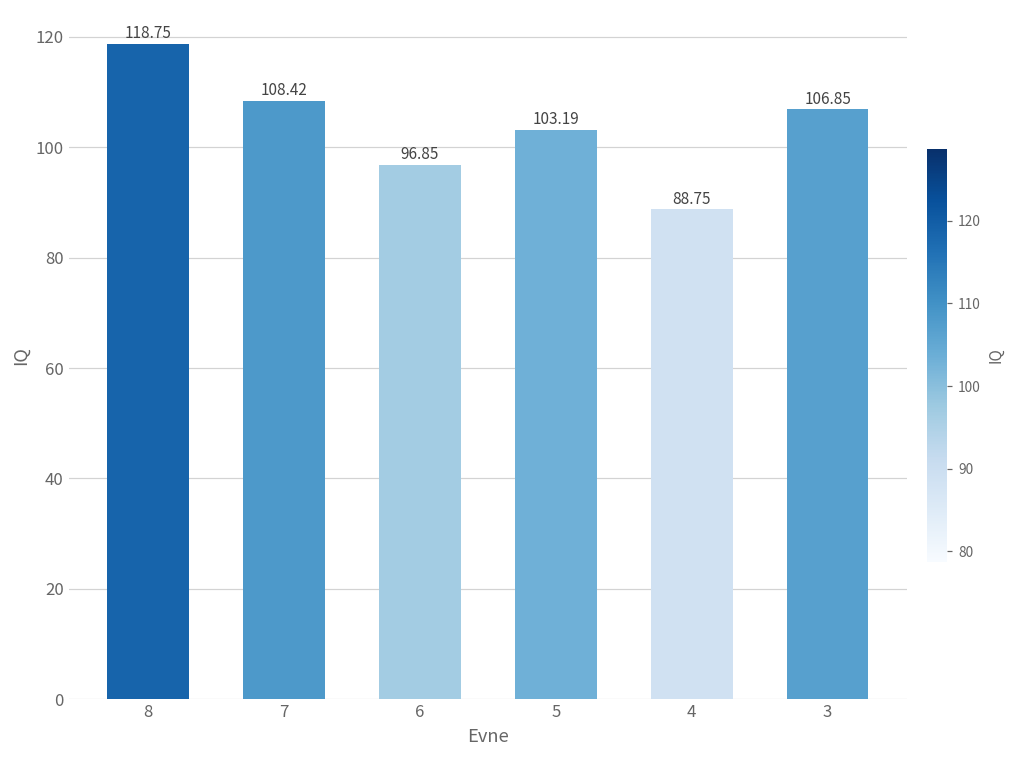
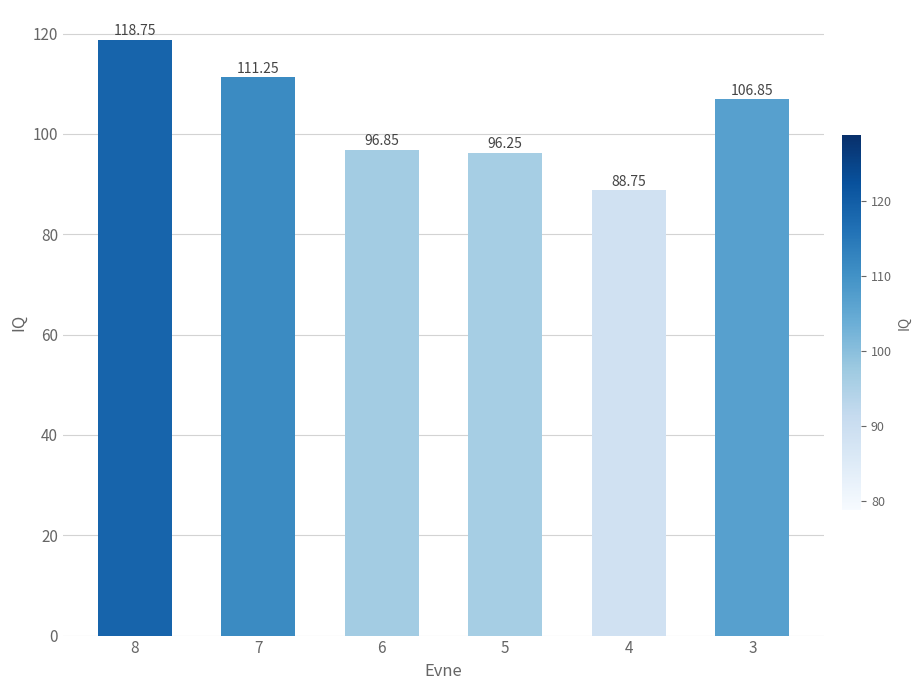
  {
    "8": 118.75,
-   "7": 108.42,
+   "7": 111.25,
    "6": 96.85,
-   "5": 103.19,
+   "5": 96.25,
    "4": 88.75,
    "3": 106.85
  }
